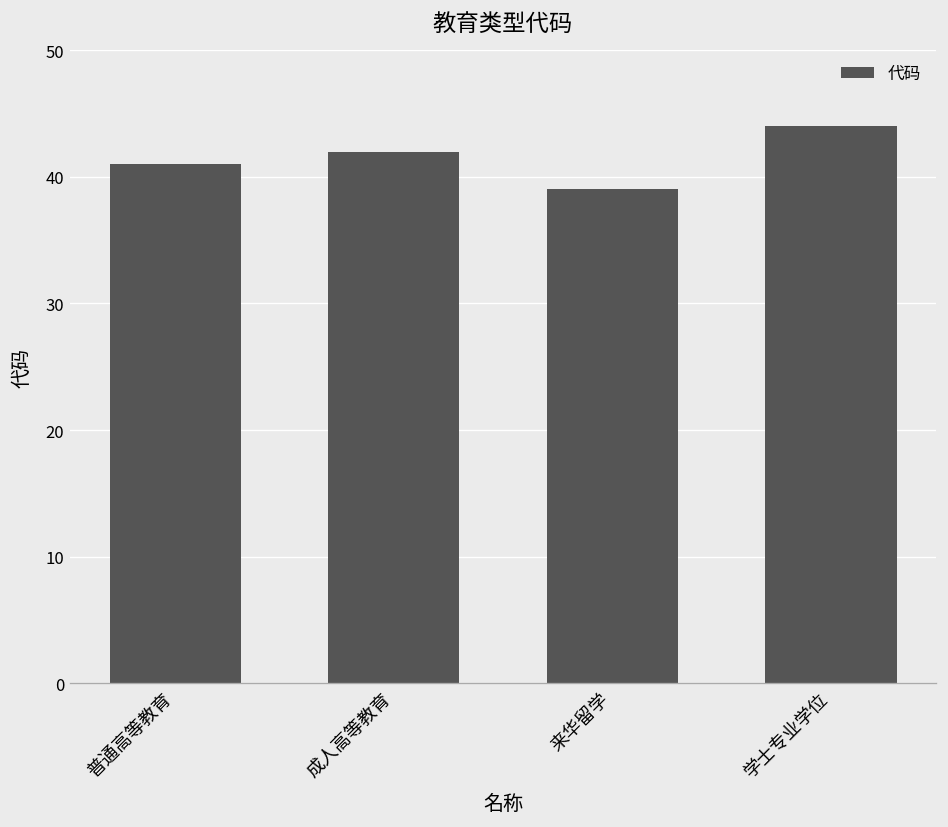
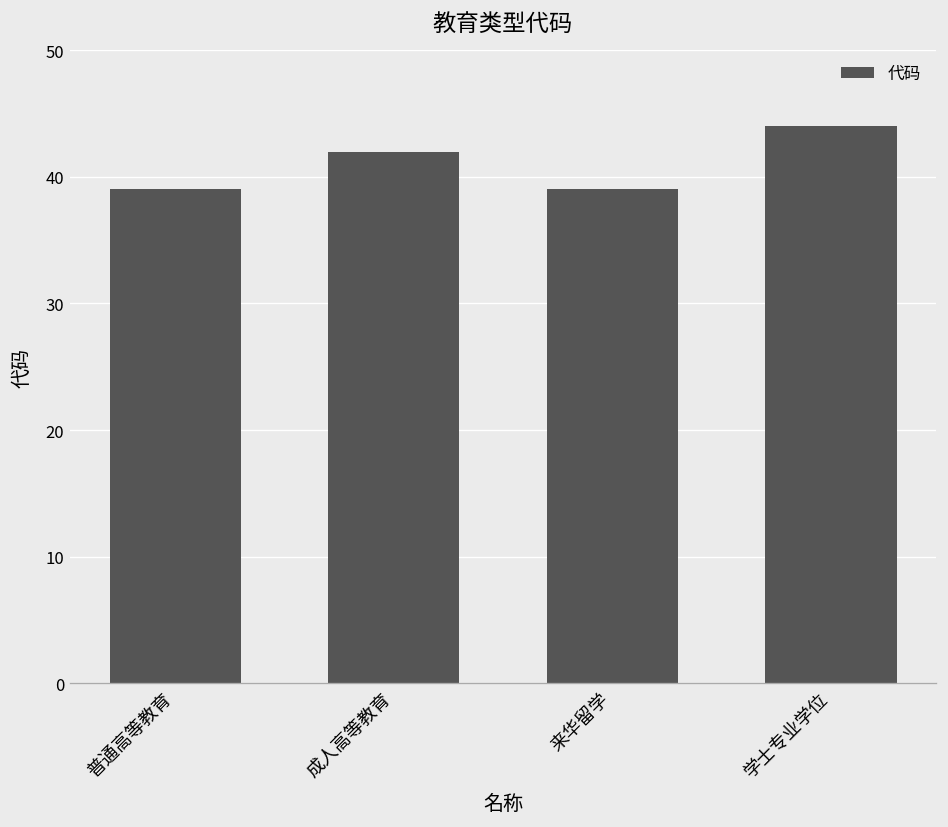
  {
-   "普通高等教育": 41,
+   "普通高等教育": 39,
    "成人高等教育": 42,
    "来华留学": 39,
    "学士专业学位": 44
  }
